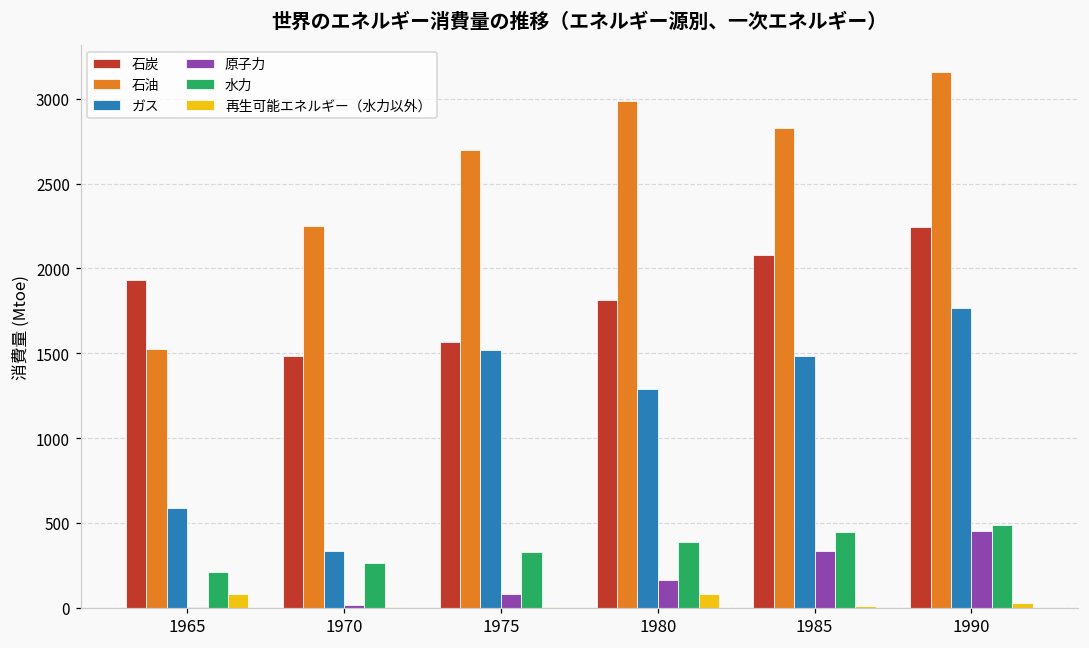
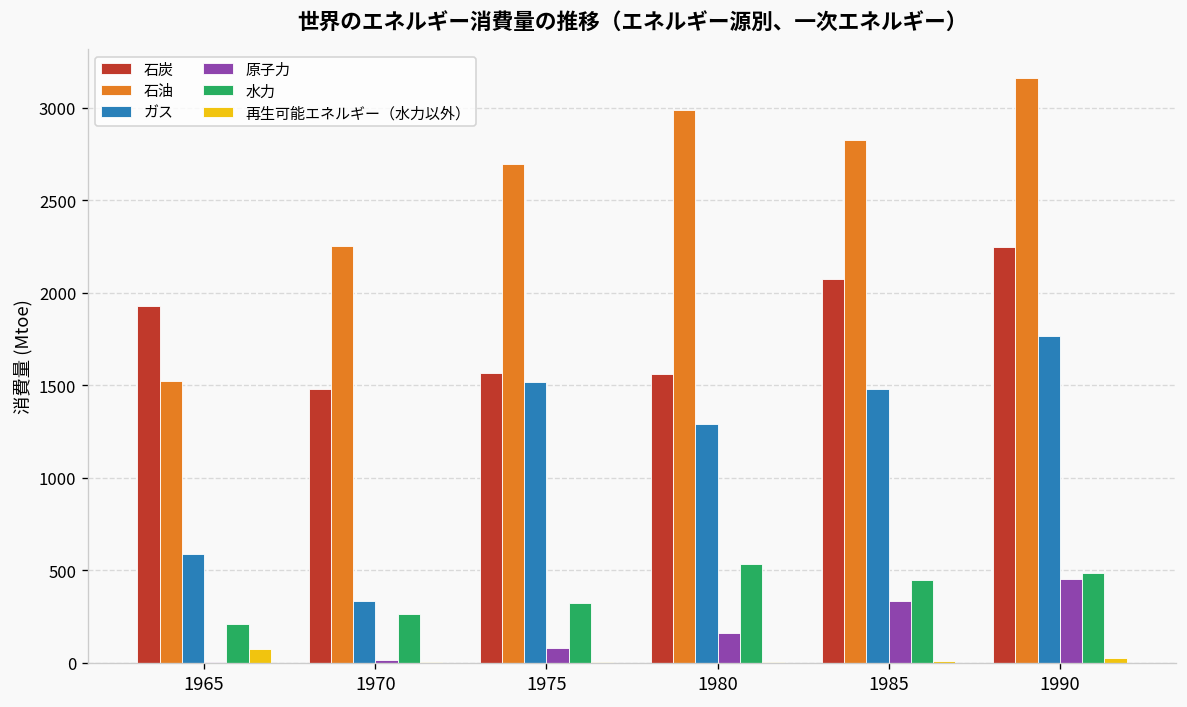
  {
    "石炭": {
      "1965": 1930,
      "1970": 1480,
      "1975": 1570,
-     "1980": 1810,
+     "1980": 1560,
      "1985": 2080,
      "1990": 2250
    },
    "石油": {
      "1965": 1530,
      "1970": 2250,
      "1975": 2700,
      "1980": 2990,
      "1985": 2830,
      "1990": 3160
    },
    "ガス": {
      "1965": 590,
      "1970": 340,
      "1975": 1520,
      "1980": 1290,
      "1985": 1480,
      "1990": 1770
    },
    "原子力": {
      "1970": 20,
      "1975": 80,
      "1980": 160,
      "1985": 340,
      "1990": 450
    },
    "水力": {
      "1965": 210,
      "1970": 270,
      "1975": 330,
-     "1980": 380,
+     "1980": 530,
      "1985": 450,
      "1990": 490
    },
    "再生可能エネルギー（水力以外）": {
      "1965": 80,
-     "1980": 80,
+     "1980": 10,
      "1990": 30
    }
  }
